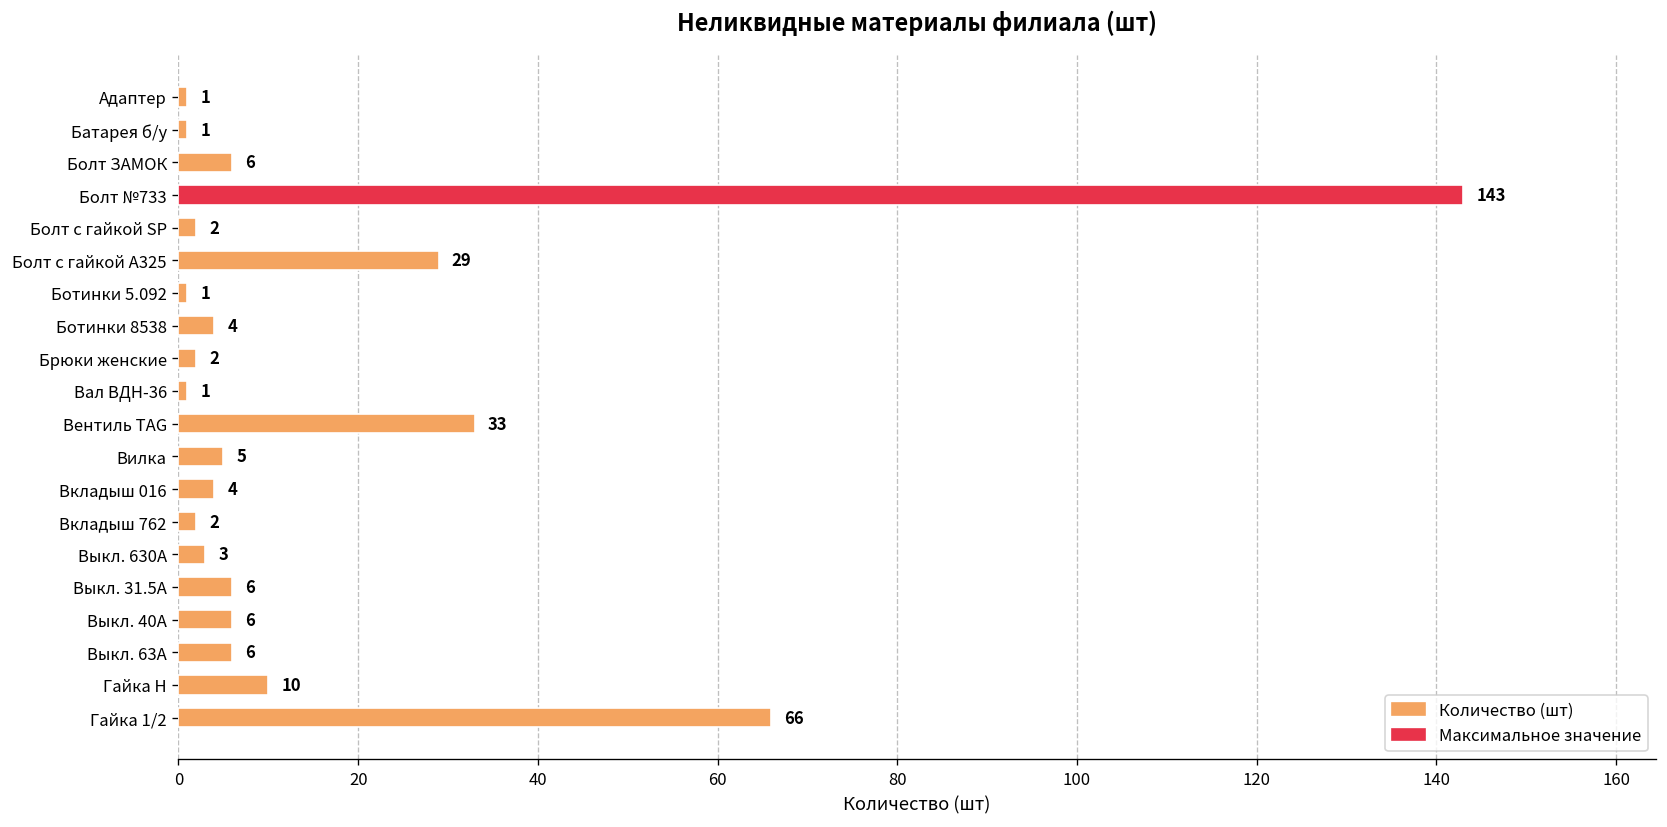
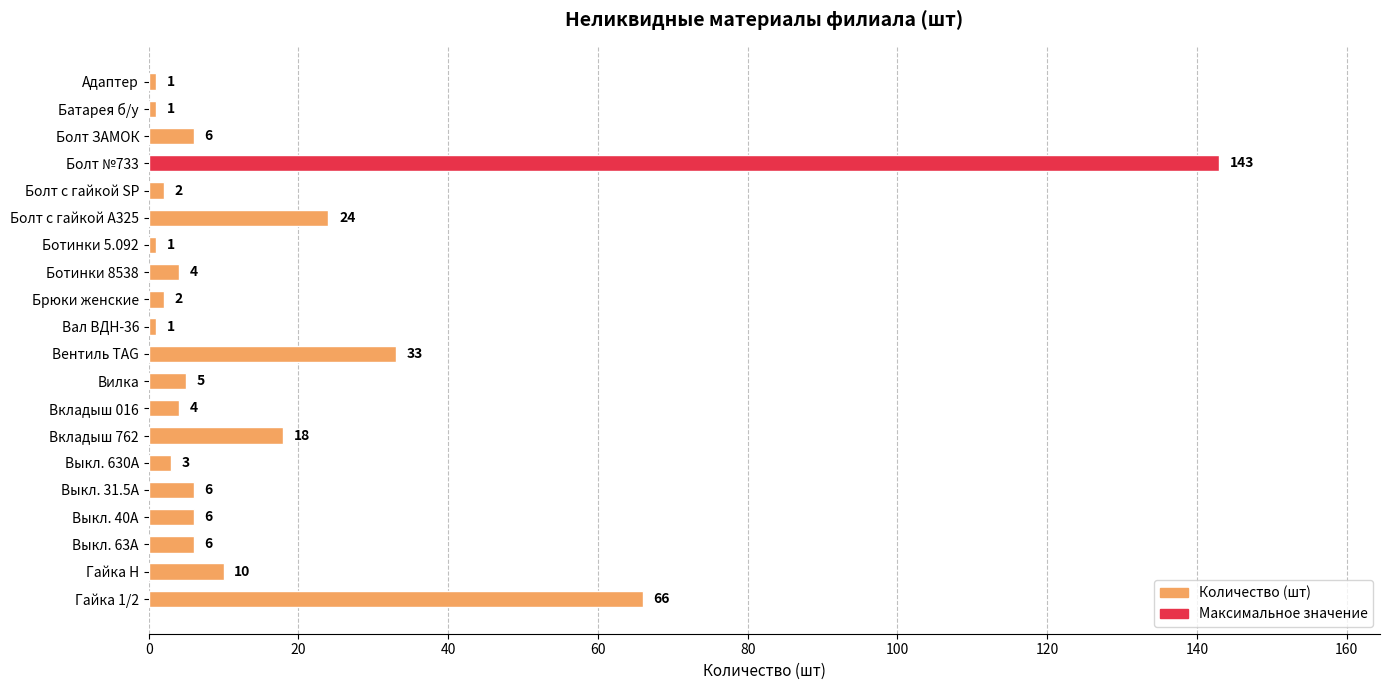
  {
    "Адаптер": 1,
    "Батарея б/у": 1,
    "Болт ЗАМОК": 6,
    "Болт №733": 143,
    "Болт с гайкой SP": 2,
-   "Болт с гайкой А325": 29,
+   "Болт с гайкой А325": 24,
    "Ботинки 5.092": 1,
    "Ботинки 8538": 4,
    "Брюки женские": 2,
    "Вал ВДН-36": 1,
    "Вентиль TAG": 33,
    "Вилка": 5,
    "Вкладыш 016": 4,
-   "Вкладыш 762": 2,
+   "Вкладыш 762": 18,
    "Выкл. 630А": 3,
    "Выкл. 31.5А": 6,
    "Выкл. 40А": 6,
    "Выкл. 63А": 6,
    "Гайка Н": 10,
    "Гайка 1/2": 66
  }
